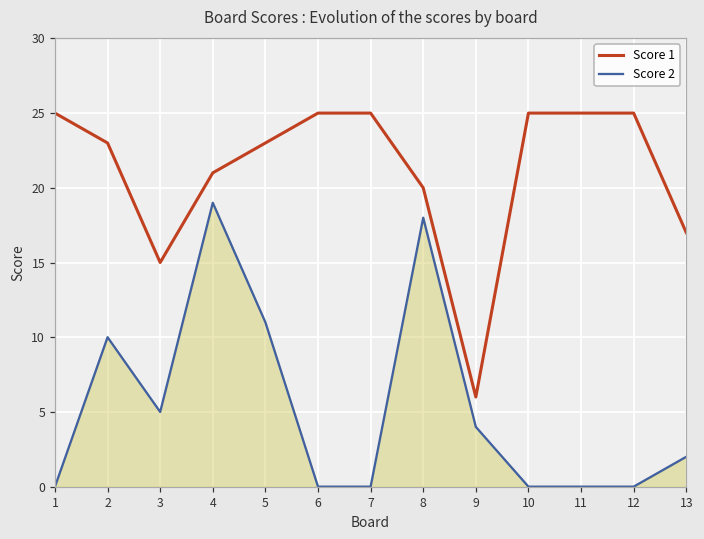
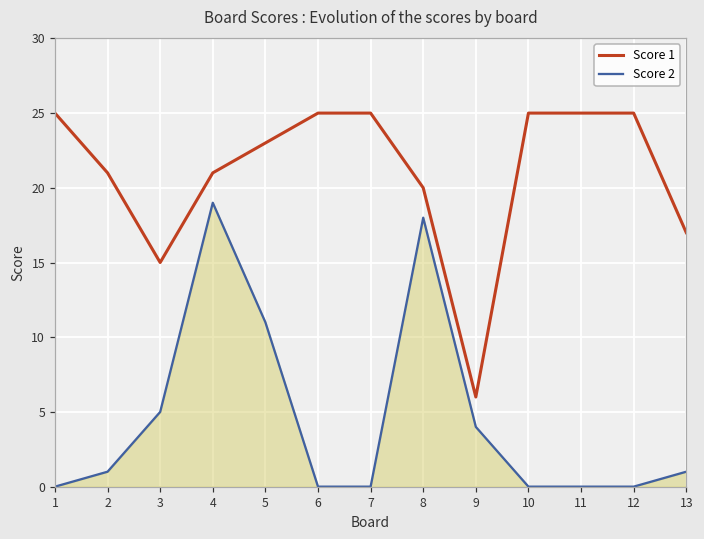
  {
    "Score 1": {
      "1": 25,
-     "2": 23,
+     "2": 21,
      "3": 15,
      "4": 21,
      "5": 23,
      "6": 25,
      "7": 25,
      "8": 20,
      "9": 6,
      "10": 25,
      "11": 25,
      "12": 25,
      "13": 17
    },
    "Score 2": {
      "1": 0,
-     "2": 10,
+     "2": 1,
      "3": 5,
      "4": 19,
      "5": 11,
      "6": 0,
      "7": 0,
      "8": 18,
      "9": 4,
      "10": 0,
      "11": 0,
      "12": 0,
-     "13": 2
+     "13": 1
    }
  }
